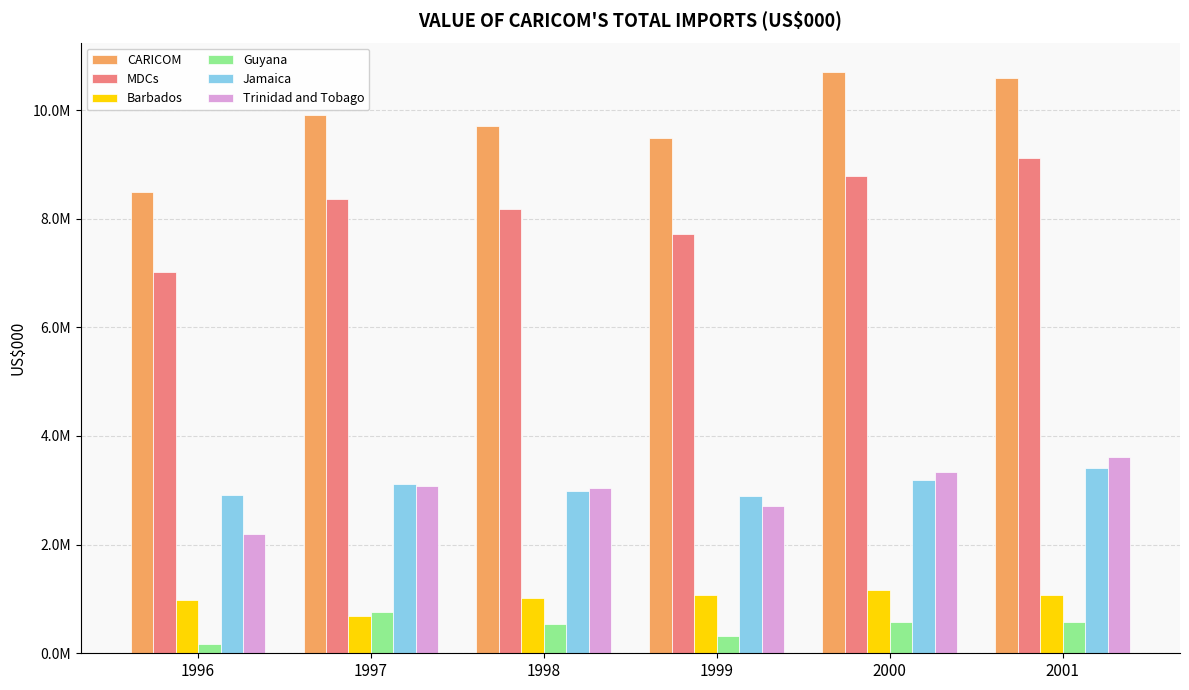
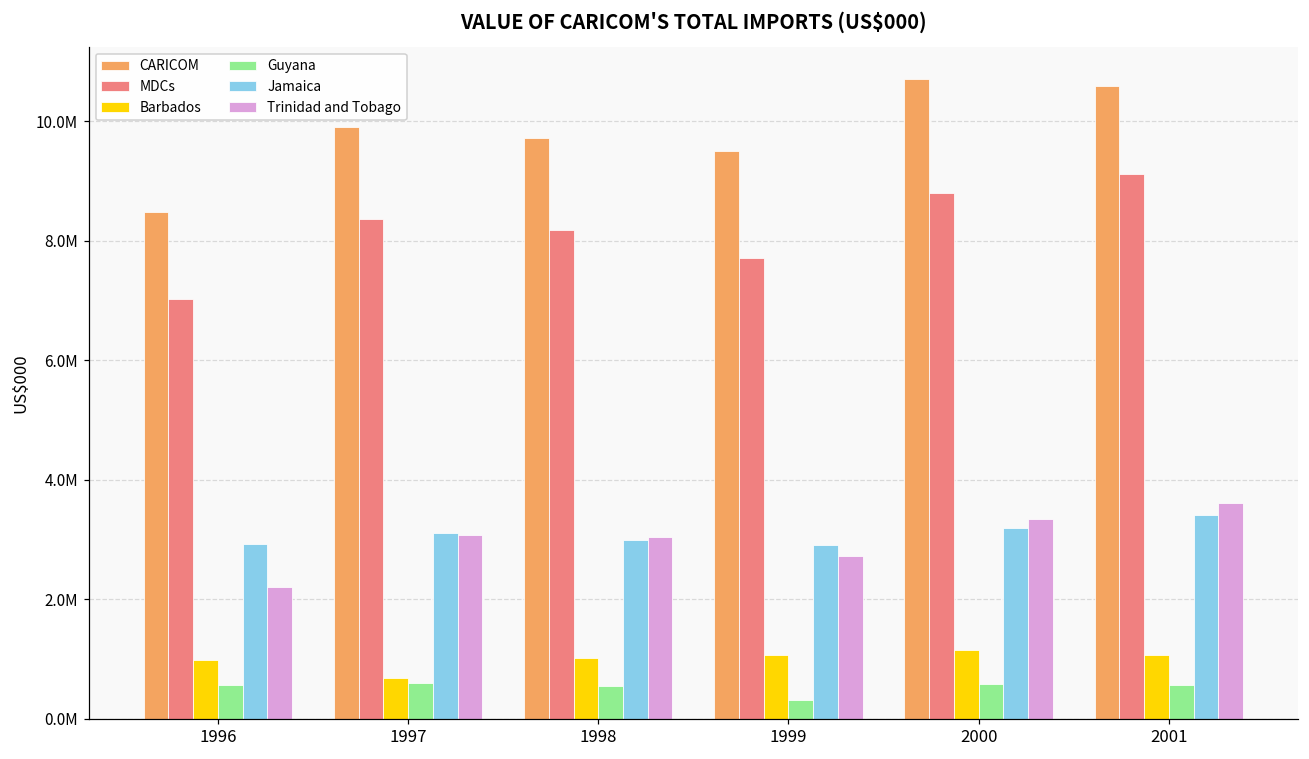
  {
    "Barbados": {
      "1996": 1000000,
      "1997": 700000,
      "1998": 1000000,
      "1999": 1100000,
      "2000": 1200000,
      "2001": 1100000
    },
    "Guyana": {
-     "1996": 200000,
-     "1997": 800000,
+     "1996": 600000,
+     "1997": 600000,
      "1998": 500000,
      "1999": 300000,
      "2000": 600000,
      "2001": 600000
    },
    "Jamaica": {
      "1996": 2900000,
      "1997": 3100000,
      "1998": 3000000,
      "1999": 2900000,
      "2000": 3200000,
      "2001": 3400000
    },
    "Trinidad and Tobago": {
      "1996": 2200000,
      "1997": 3100000,
      "1998": 3000000,
      "1999": 2700000,
      "2000": 3300000,
      "2001": 3600000
    }
  }
